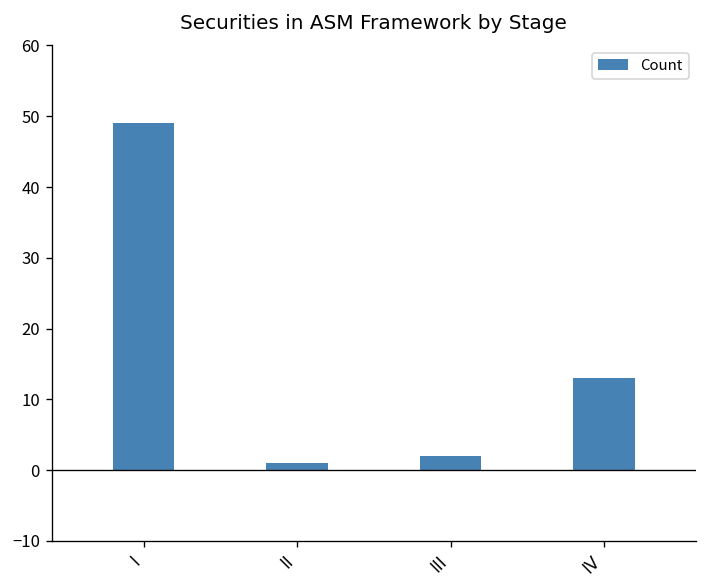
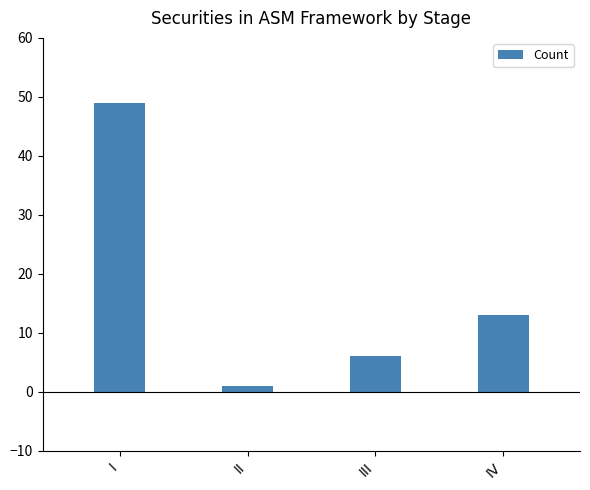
  {
    "I": 49,
    "II": 1,
-   "III": 2,
+   "III": 6,
    "IV": 13
  }
